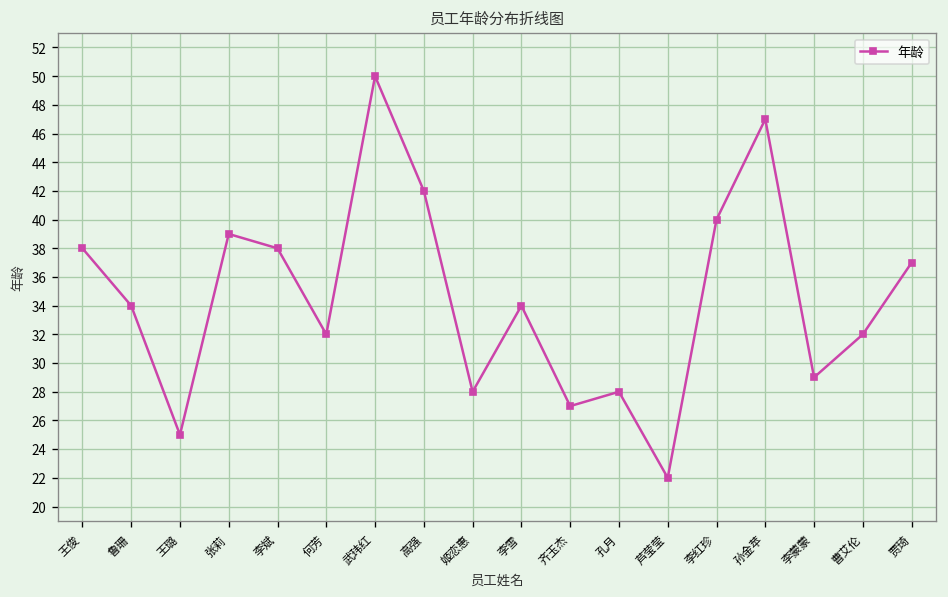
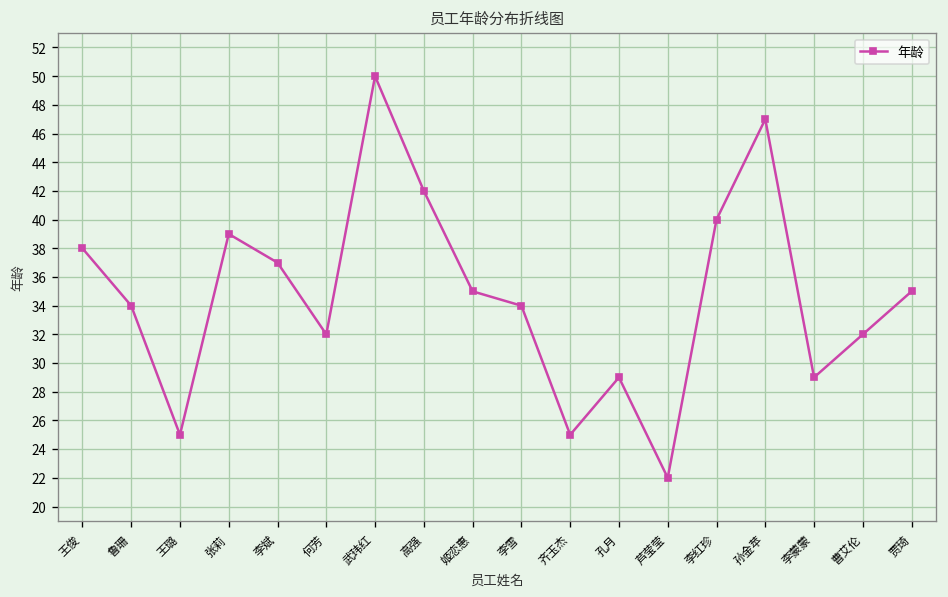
  {
    "王俊": 38,
    "鲁珊": 34,
    "王璐": 25,
    "张莉": 39,
-   "李斌": 38,
+   "李斌": 37,
    "何芳": 32,
    "武玮红": 50,
    "高强": 42,
-   "姬恋惠": 28,
+   "姬恋惠": 35,
    "李雪": 34,
-   "齐玉杰": 27,
-   "孔月": 28,
+   "齐玉杰": 25,
+   "孔月": 29,
    "芦莹莹": 22,
    "李红珍": 40,
    "孙金苹": 47,
    "李蒙蒙": 29,
    "曹艾伦": 32,
-   "贾琦": 37
+   "贾琦": 35
  }
